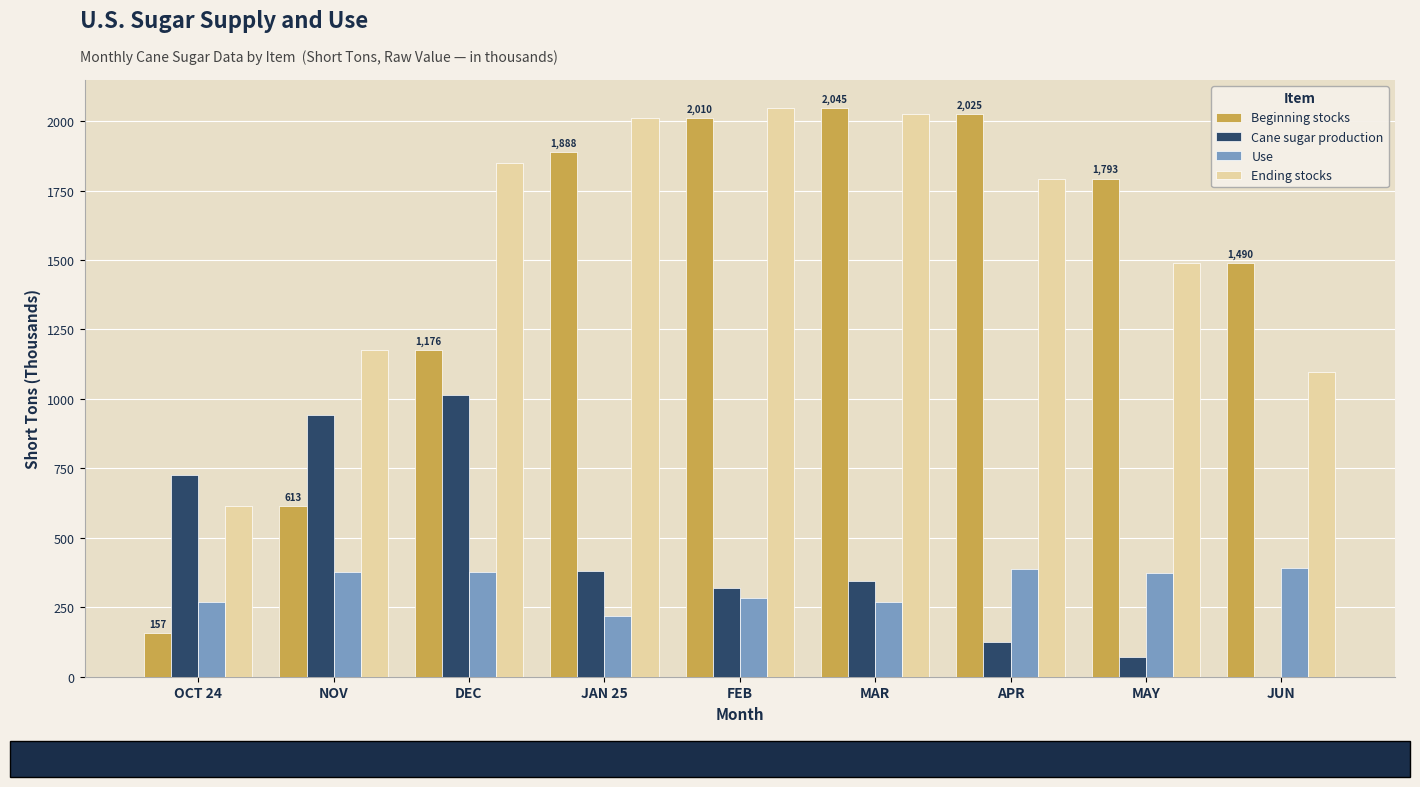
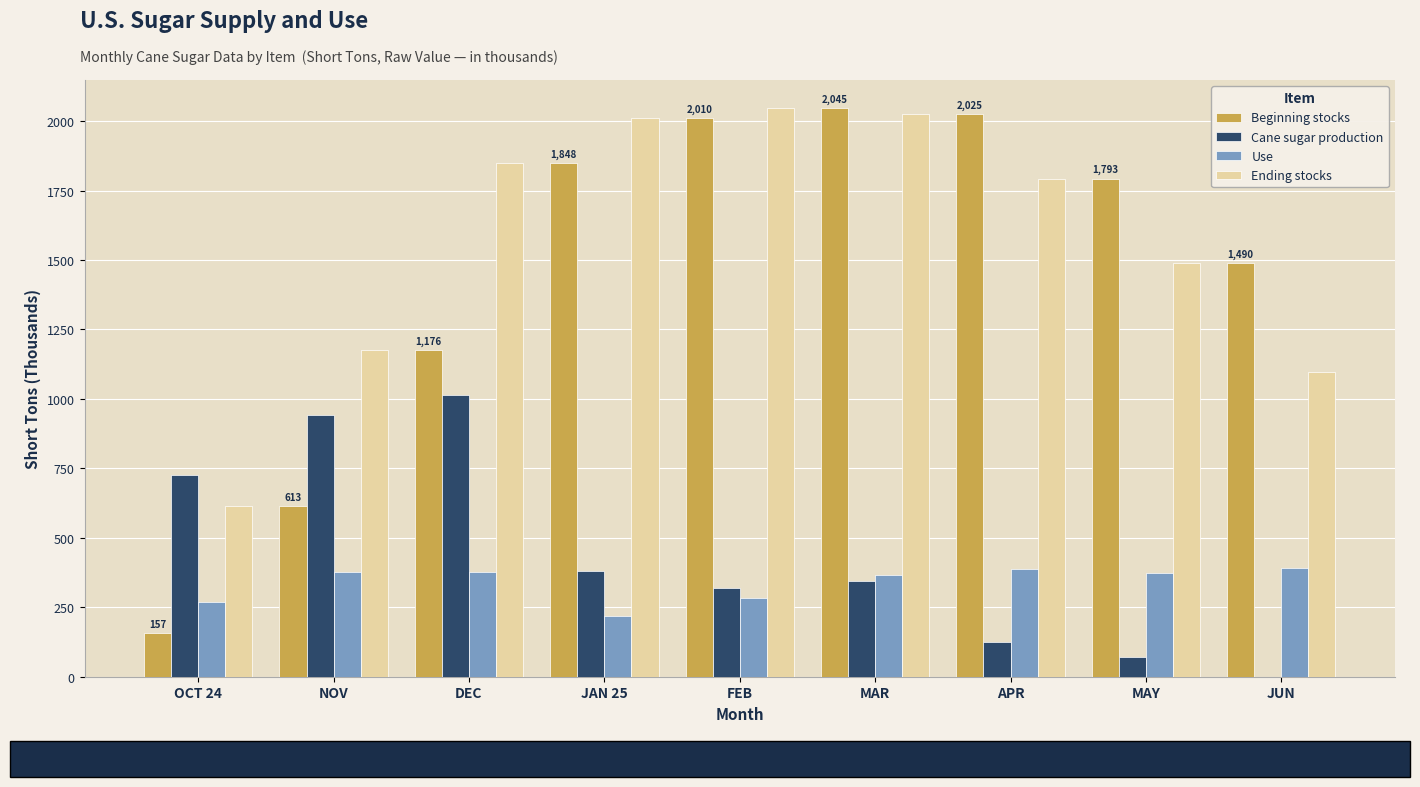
  {
    "Beginning stocks": {
      "OCT 24": "157",
      "NOV": "613",
      "DEC": "1,176",
-     "JAN 25": "1,888",
+     "JAN 25": "1,848",
      "FEB": "2,010",
      "MAR": "2,045",
      "APR": "2,025",
      "MAY": "1,793",
      "JUN": "1,490"
    },
    "Cane sugar production": {
      "OCT 24": "730",
      "NOV": "940",
      "DEC": "1010",
      "JAN 25": "380",
      "FEB": "320",
      "MAR": "340",
      "APR": "130",
      "MAY": "70",
      "JUN": "0"
    },
    "Use": {
      "OCT 24": "270",
      "NOV": "380",
      "DEC": "380",
      "JAN 25": "220",
      "FEB": "280",
-     "MAR": "270",
+     "MAR": "370",
      "APR": "390",
      "MAY": "380",
      "JUN": "390"
    },
    "Ending stocks": {
      "OCT 24": "610",
      "NOV": "1180",
      "DEC": "1850",
      "JAN 25": "2010",
      "FEB": "2050",
      "MAR": "2020",
      "APR": "1790",
      "MAY": "1490",
      "JUN": "1100"
    }
  }
